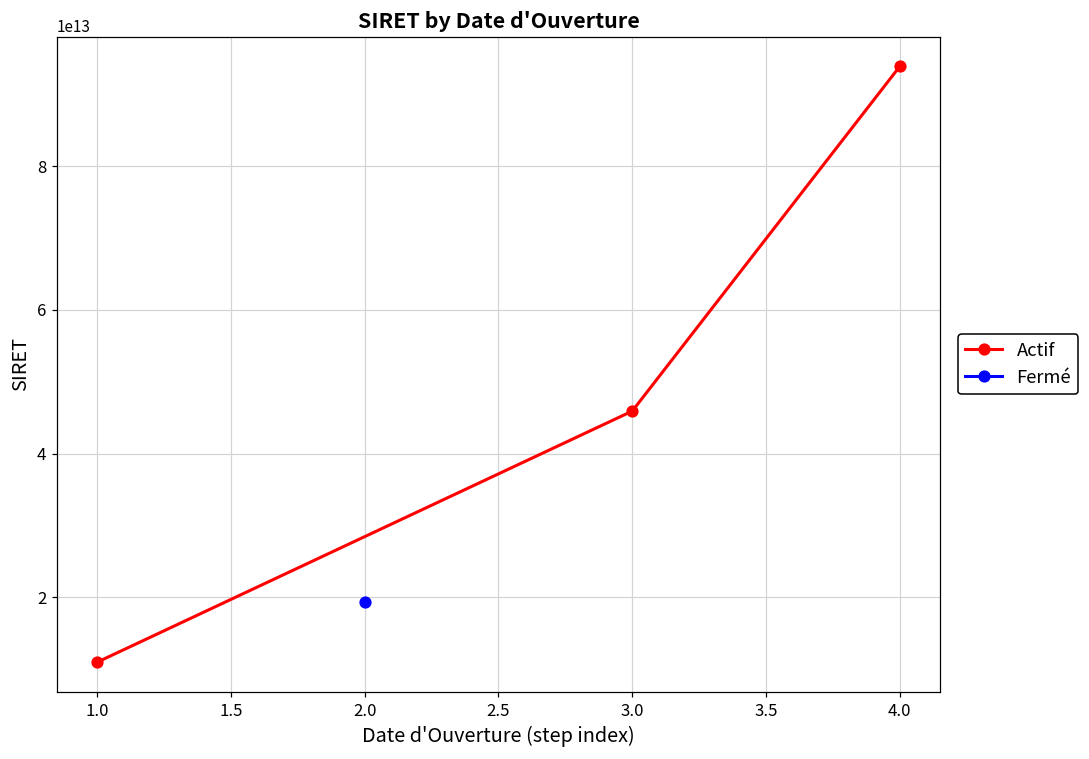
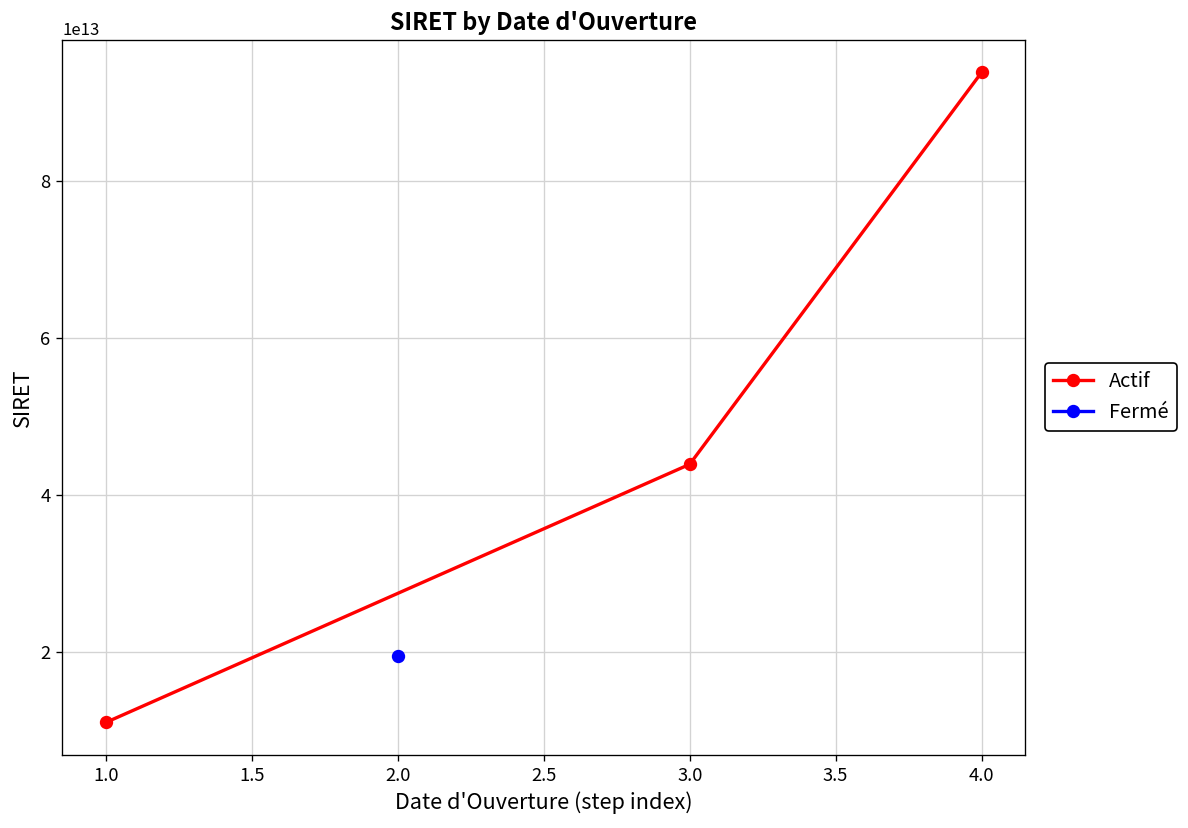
  {
    "Actif": {
      "1.0": 11000000000000,
-     "3.0": 46000000000000,
+     "3.0": 44000000000000,
      "4.0": 94000000000000
    },
    "Fermé": {
      "2.0": 19000000000000
    }
  }
